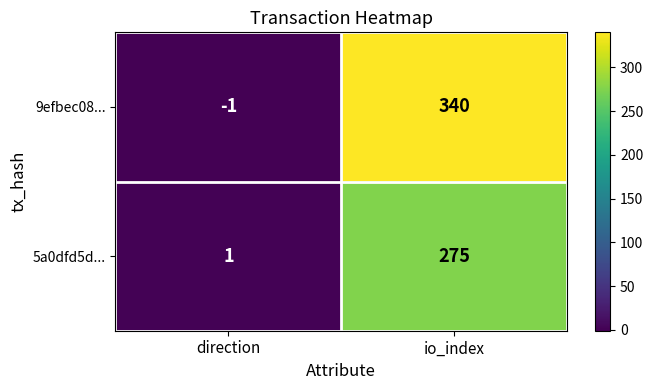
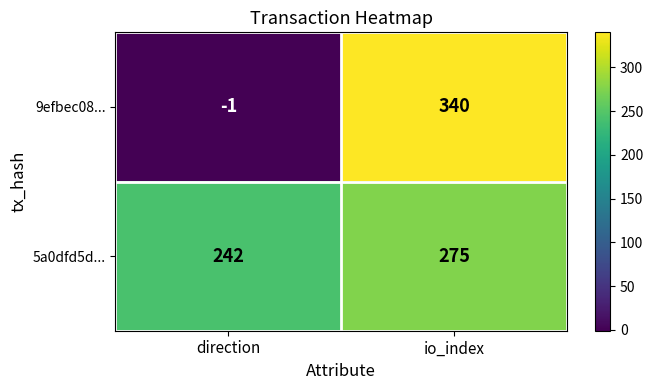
  {
    "9efbec08...": {
      "direction": -1,
      "io_index": 340
    },
    "5a0dfd5d...": {
-     "direction": 1,
+     "direction": 242,
      "io_index": 275
    }
  }
